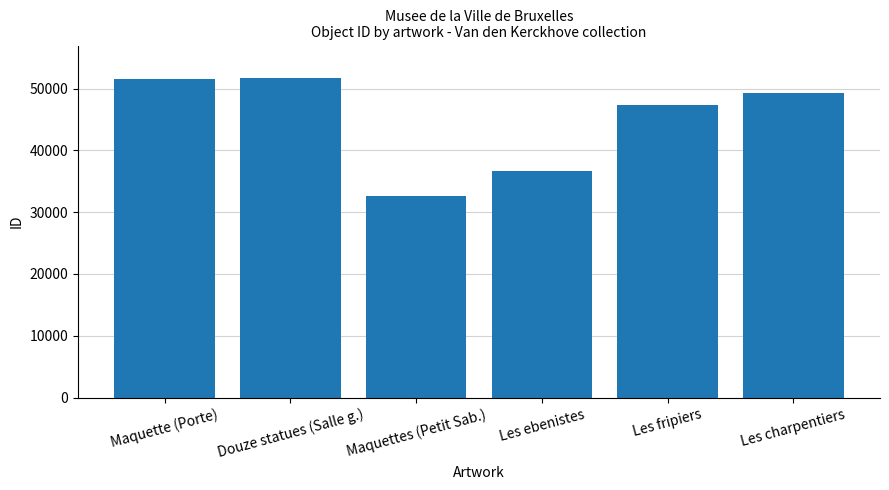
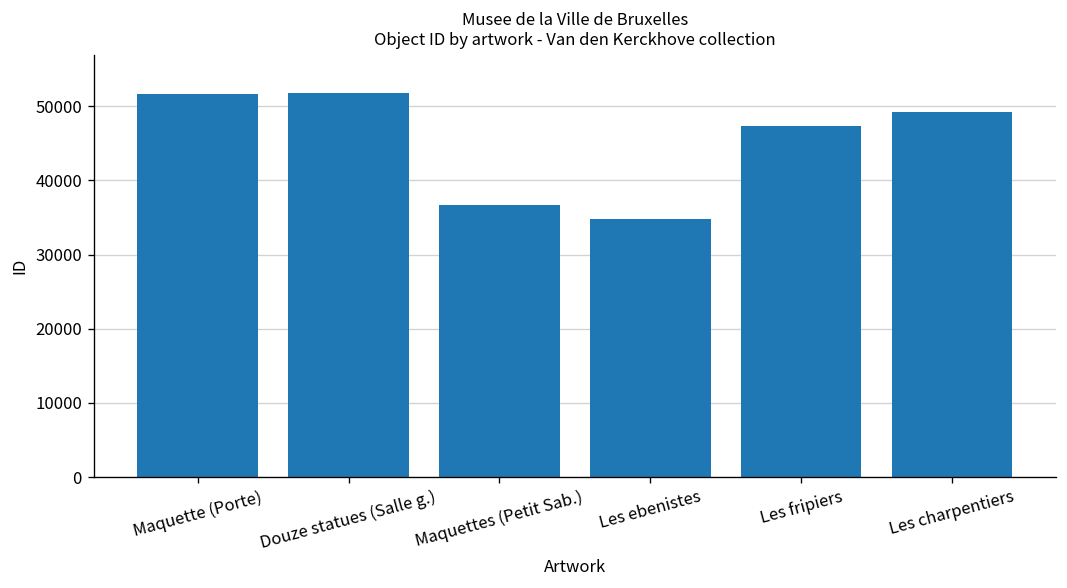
  {
    "Maquette (Porte)": 52000,
    "Douze statues (Salle g.)": 52000,
-   "Maquettes (Petit Sab.)": 33000,
-   "Les ebenistes": 37000,
+   "Maquettes (Petit Sab.)": 37000,
+   "Les ebenistes": 35000,
    "Les fripiers": 47000,
    "Les charpentiers": 49000
  }
